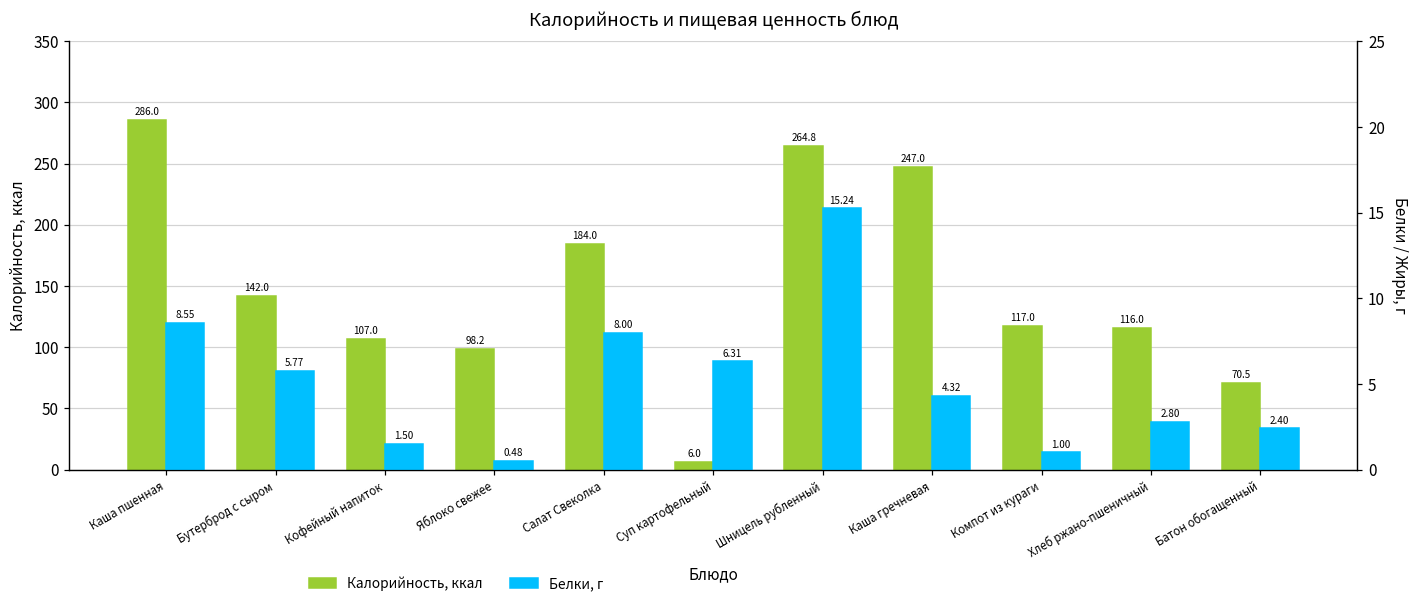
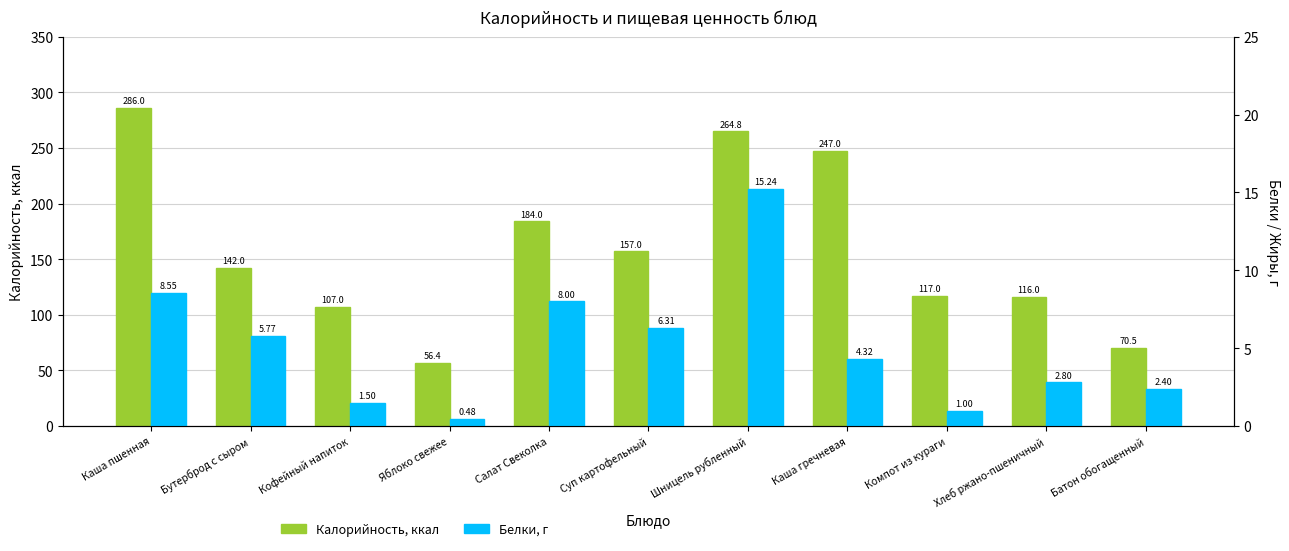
  {
    "Калорийность, ккал": {
      "Каша пшенная": 286.0,
      "Бутерброд с сыром": 142.0,
      "Кофейный напиток": 107.0,
-     "Яблоко свежее": 98.2,
+     "Яблоко свежее": 56.4,
      "Салат Свеколка": 184.0,
-     "Суп картофельный": 6.0,
+     "Суп картофельный": 157.0,
      "Шницель рубленный": 264.8,
      "Каша гречневая": 247.0,
      "Компот из кураги": 117.0,
      "Хлеб ржано-пшеничный": 116.0,
      "Батон обогащенный": 70.5
    },
    "Белки, г": {
      "Каша пшенная": 8.55,
      "Бутерброд с сыром": 5.77,
      "Кофейный напиток": 1.50,
      "Яблоко свежее": 0.48,
      "Салат Свеколка": 8.00,
      "Суп картофельный": 6.31,
      "Шницель рубленный": 15.24,
      "Каша гречневая": 4.32,
      "Компот из кураги": 1.00,
      "Хлеб ржано-пшеничный": 2.80,
      "Батон обогащенный": 2.40
    }
  }
